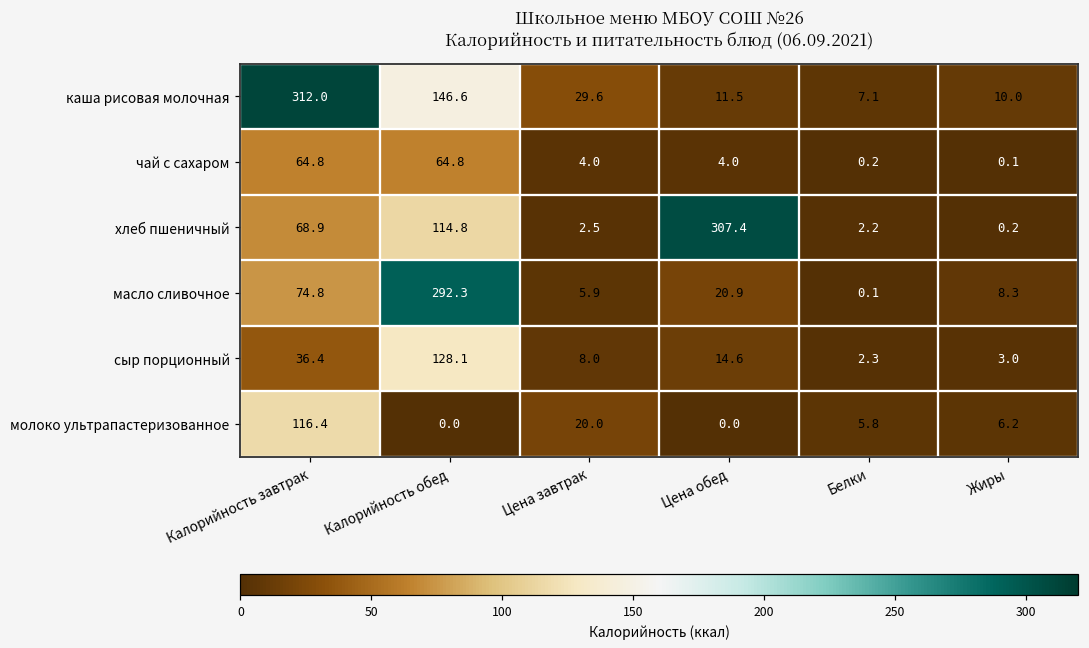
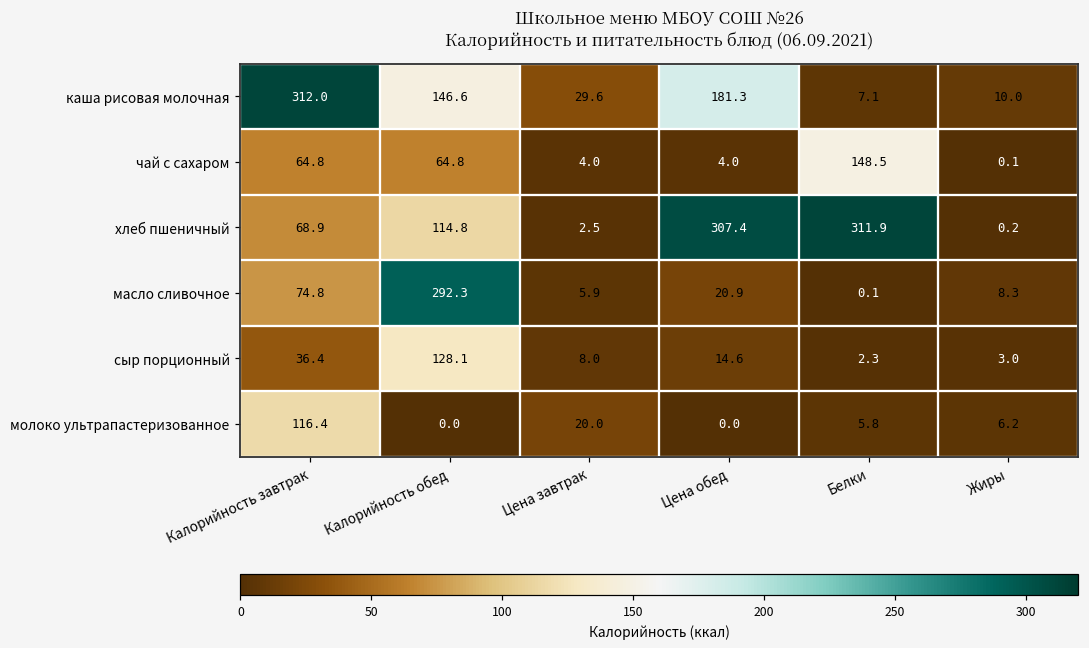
  {
    "каша рисовая молочная": {
      "Калорийность завтрак": 312.0,
      "Калорийность обед": 146.6,
      "Цена завтрак": 29.6,
-     "Цена обед": 11.5,
+     "Цена обед": 181.3,
      "Белки": 7.1,
      "Жиры": 10.0
    },
    "чай с сахаром": {
      "Калорийность завтрак": 64.8,
      "Калорийность обед": 64.8,
      "Цена завтрак": 4.0,
      "Цена обед": 4.0,
-     "Белки": 0.2,
+     "Белки": 148.5,
      "Жиры": 0.1
    },
    "хлеб пшеничный": {
      "Калорийность завтрак": 68.9,
      "Калорийность обед": 114.8,
      "Цена завтрак": 2.5,
      "Цена обед": 307.4,
-     "Белки": 2.2,
+     "Белки": 311.9,
      "Жиры": 0.2
    },
    "масло сливочное": {
      "Калорийность завтрак": 74.8,
      "Калорийность обед": 292.3,
      "Цена завтрак": 5.9,
      "Цена обед": 20.9,
      "Белки": 0.1,
      "Жиры": 8.3
    },
    "сыр порционный": {
      "Калорийность завтрак": 36.4,
      "Калорийность обед": 128.1,
      "Цена завтрак": 8.0,
      "Цена обед": 14.6,
      "Белки": 2.3,
      "Жиры": 3.0
    },
    "молоко ультрапастеризованное": {
      "Калорийность завтрак": 116.4,
      "Калорийность обед": 0.0,
      "Цена завтрак": 20.0,
      "Цена обед": 0.0,
      "Белки": 5.8,
      "Жиры": 6.2
    }
  }
